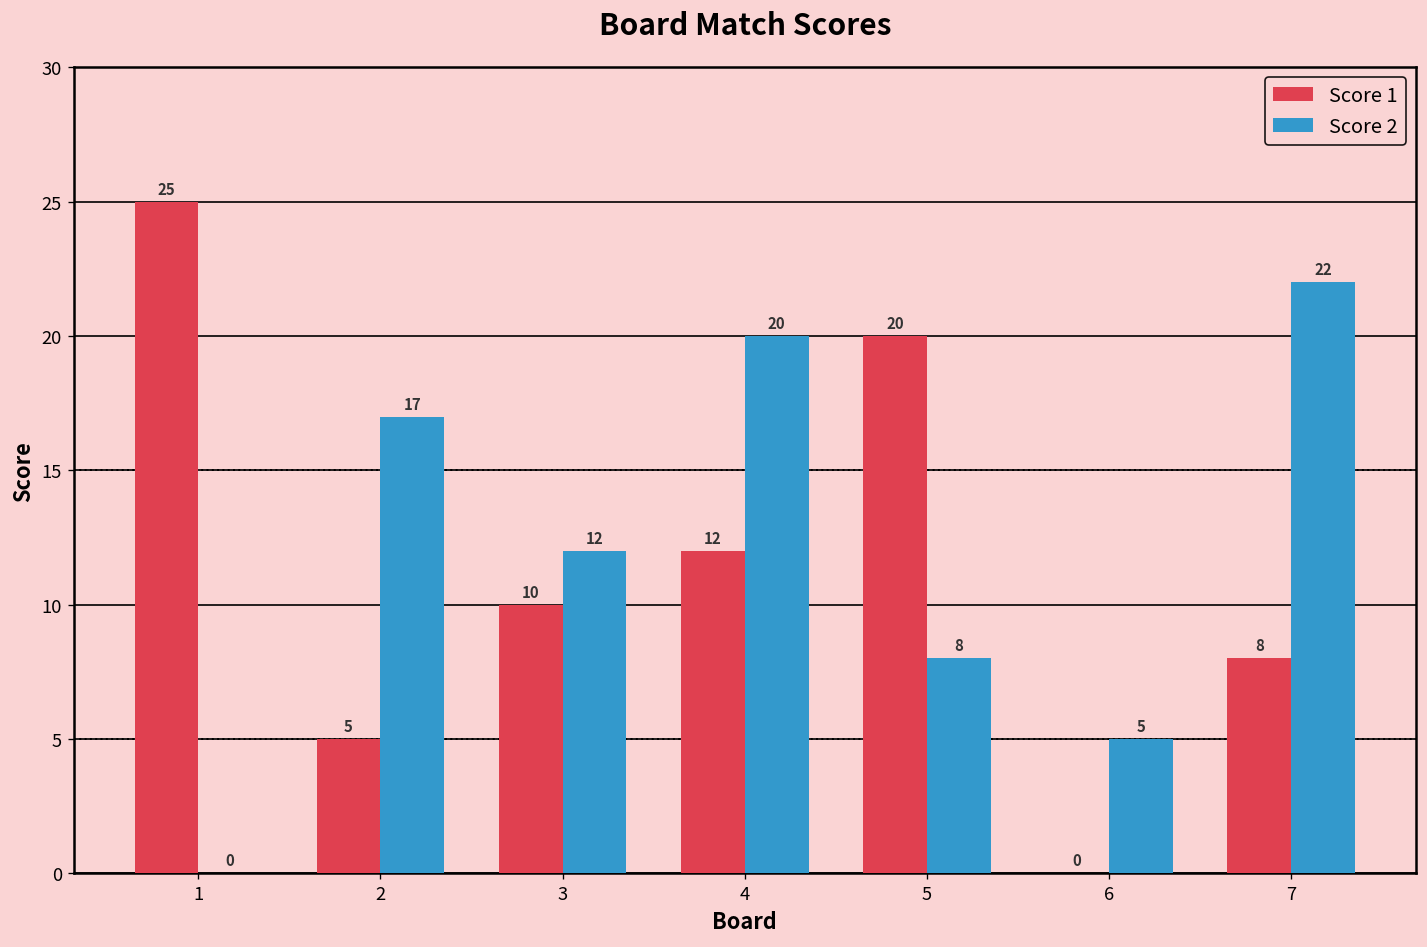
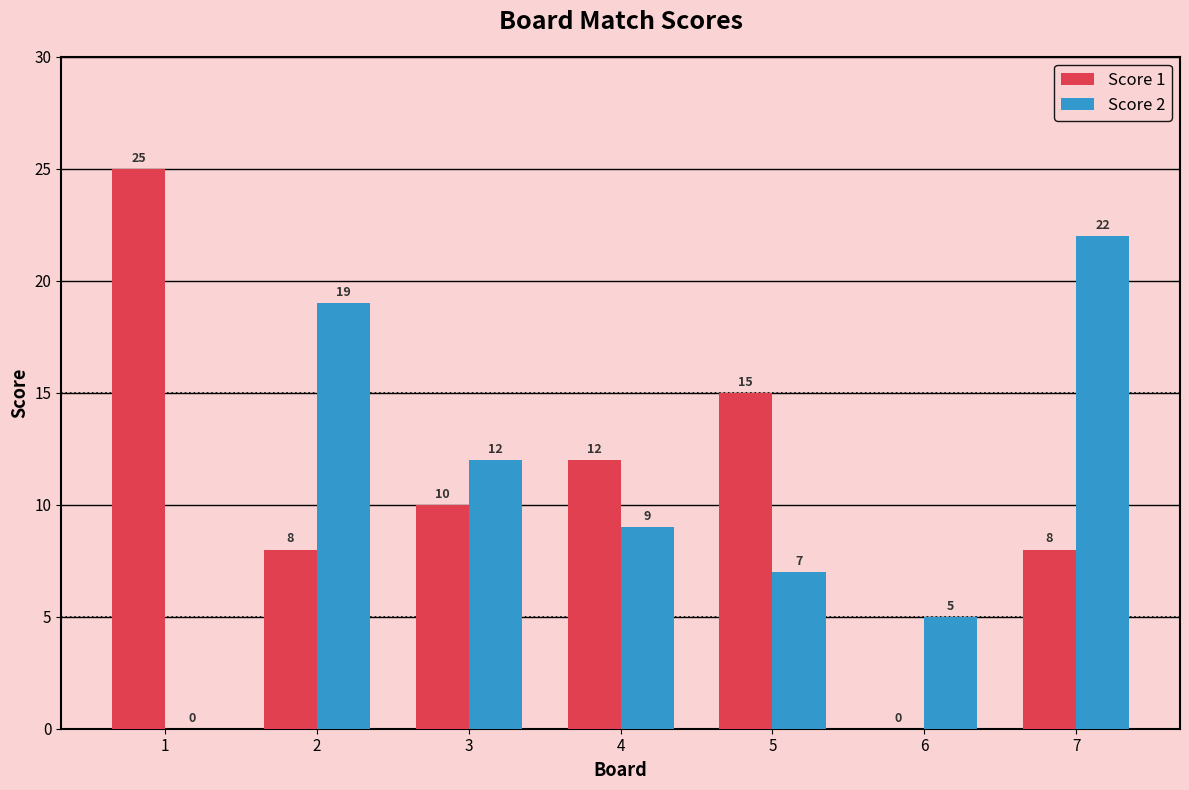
  {
    "Score 1": {
      "1": 25,
-     "2": 5,
+     "2": 8,
      "3": 10,
      "4": 12,
-     "5": 20,
+     "5": 15,
      "6": 0,
      "7": 8
    },
    "Score 2": {
      "1": 0,
-     "2": 17,
+     "2": 19,
      "3": 12,
-     "4": 20,
-     "5": 8,
+     "4": 9,
+     "5": 7,
      "6": 5,
      "7": 22
    }
  }
